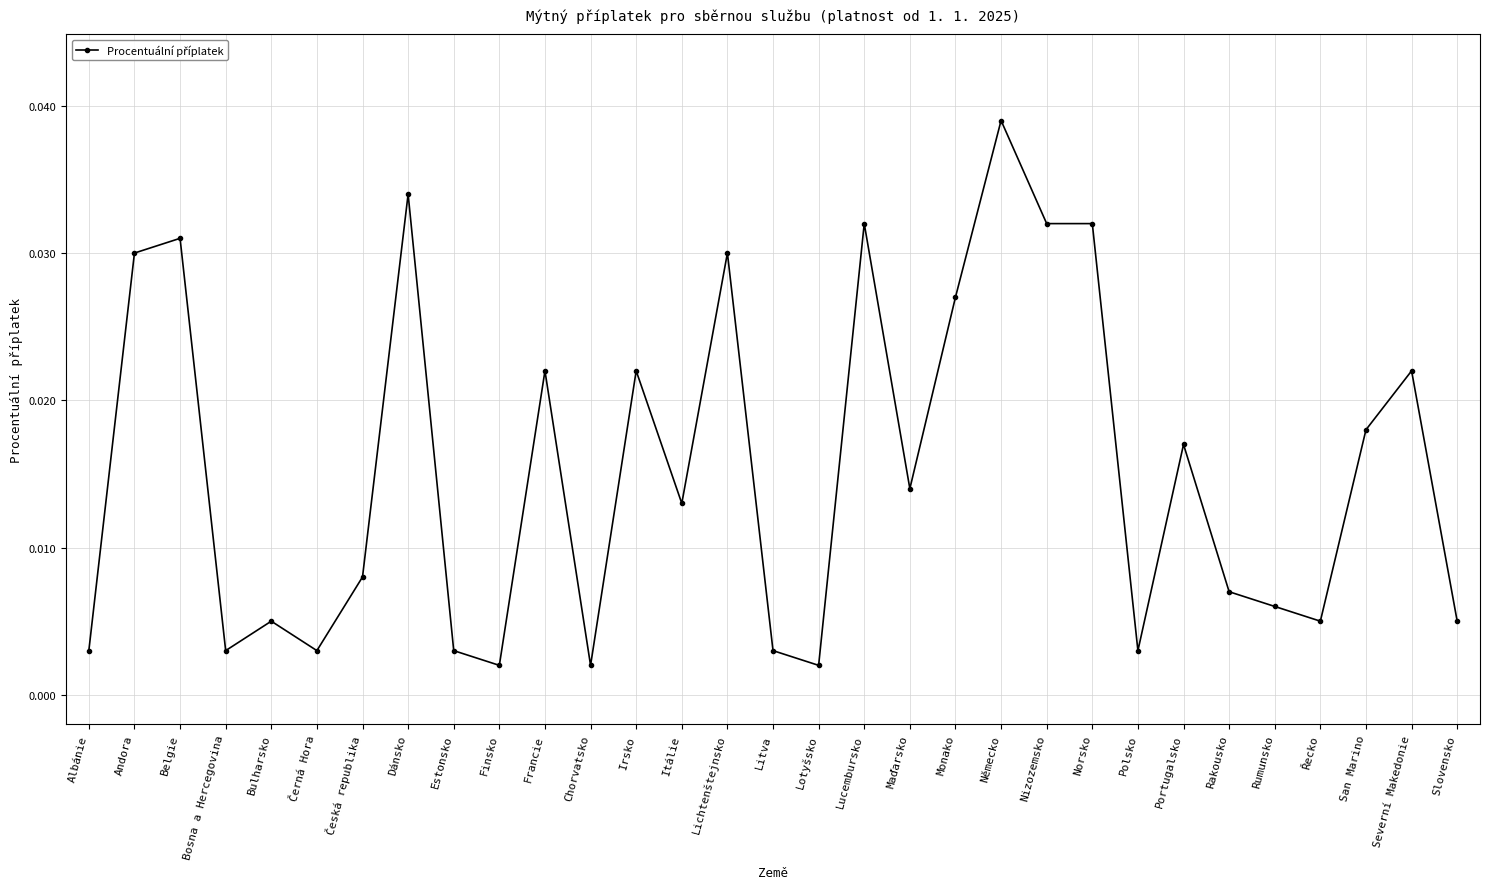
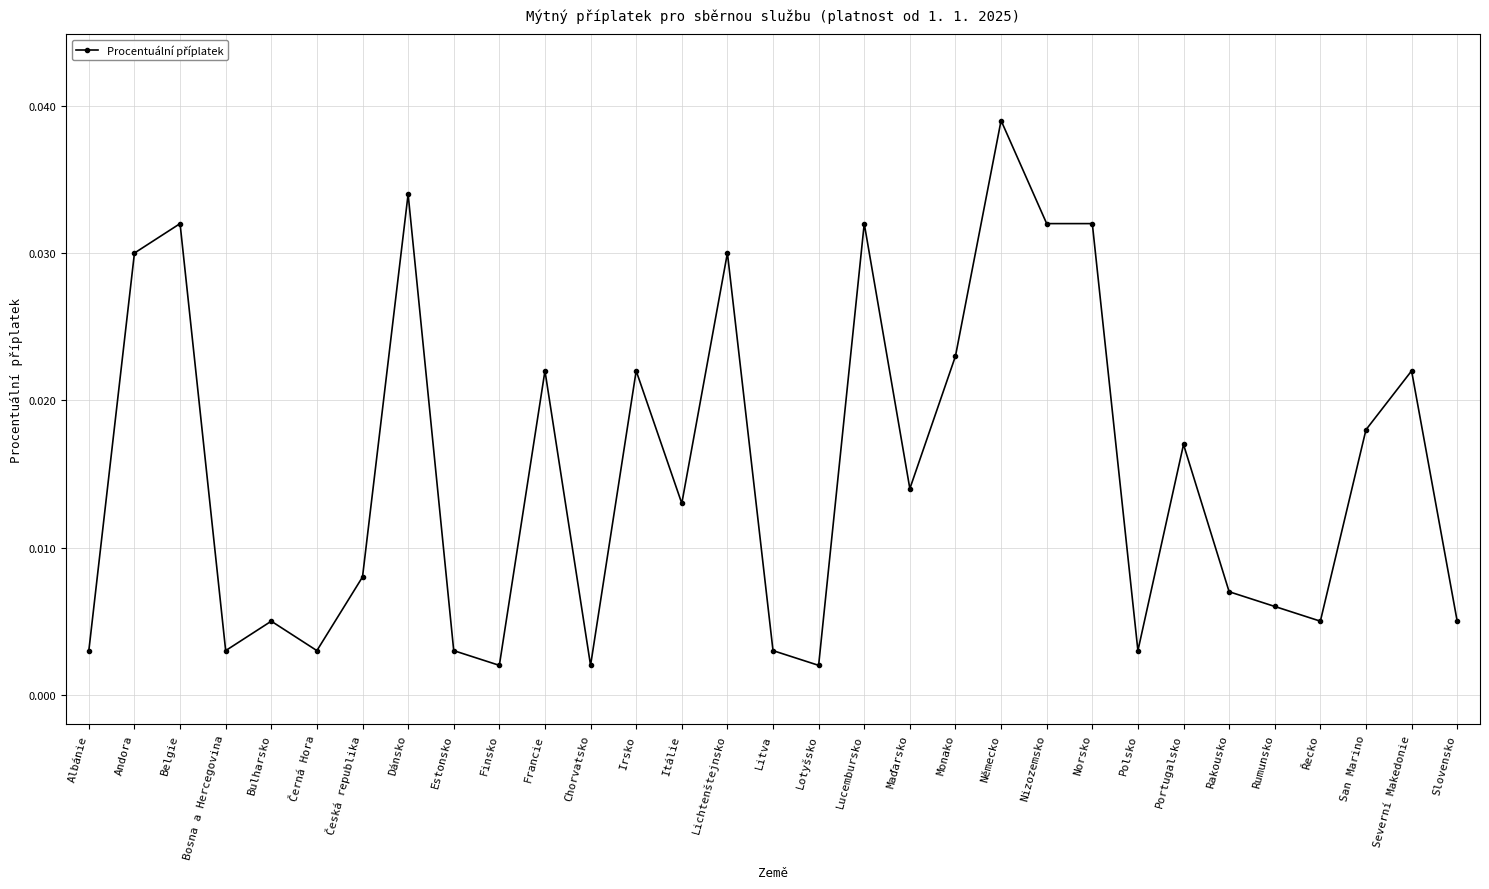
  {
    "Albánie": 0.003,
    "Andora": 0.030,
-   "Belgie": 0.031,
+   "Belgie": 0.032,
    "Bosna a Hercegovina": 0.003,
    "Bulharsko": 0.005,
    "Černá Hora": 0.003,
    "Česká republika": 0.008,
    "Dánsko": 0.034,
    "Estonsko": 0.003,
    "Finsko": 0.002,
    "Francie": 0.022,
    "Chorvatsko": 0.002,
    "Irsko": 0.022,
    "Itálie": 0.013,
    "Lichtenštejnsko": 0.030,
    "Litva": 0.003,
    "Lotyšsko": 0.002,
    "Lucembursko": 0.032,
    "Maďarsko": 0.014,
-   "Monako": 0.027,
+   "Monako": 0.023,
    "Německo": 0.039,
    "Nizozemsko": 0.032,
    "Norsko": 0.032,
    "Polsko": 0.003,
    "Portugalsko": 0.017,
    "Rakousko": 0.007,
    "Rumunsko": 0.006,
    "Řecko": 0.005,
    "San Marino": 0.018,
    "Severní Makedonie": 0.022,
    "Slovensko": 0.005
  }
